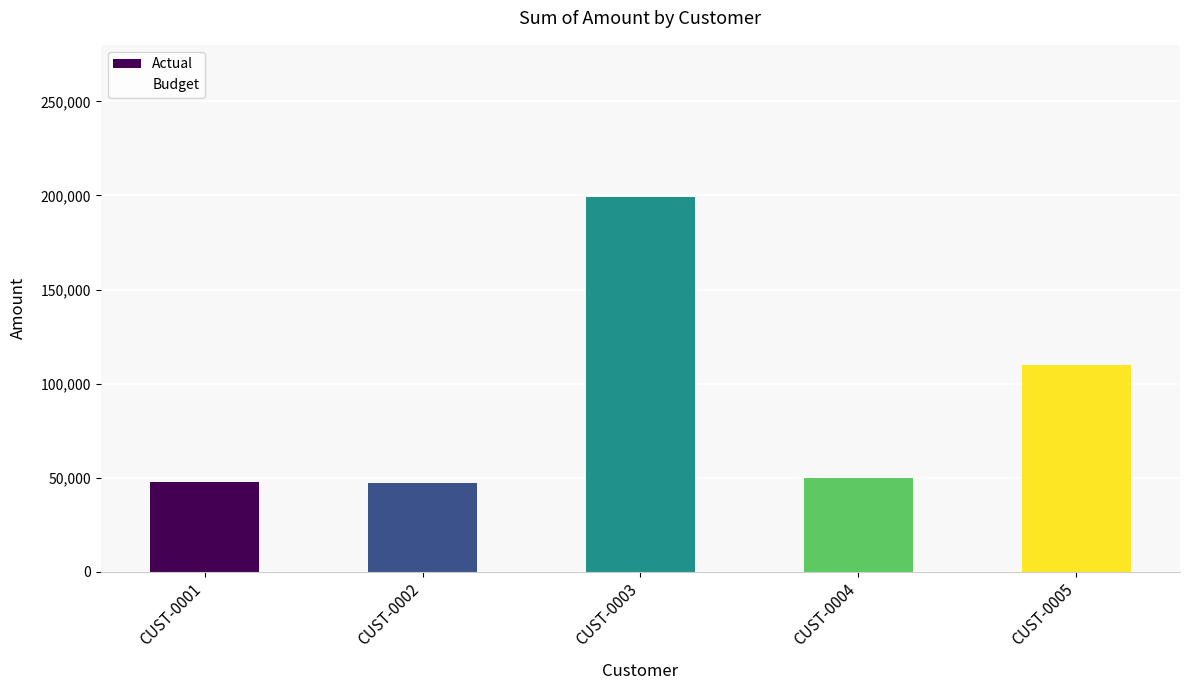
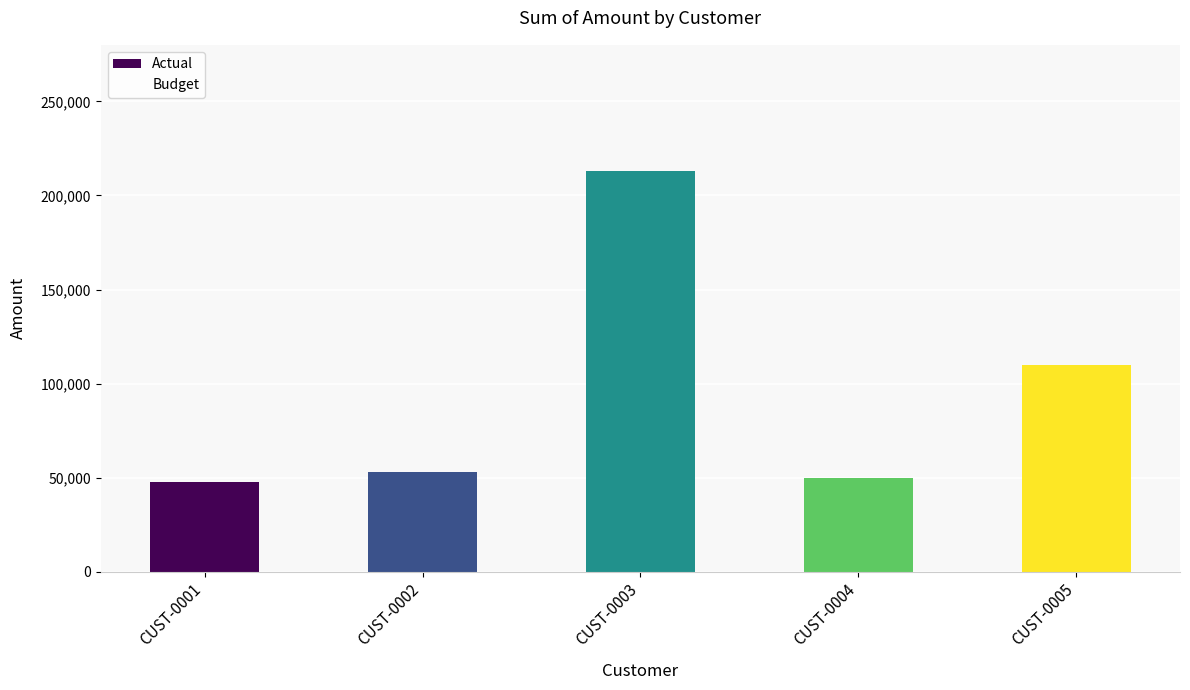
  {
    "Actual": {
      "CUST-0001": "48,000",
-     "CUST-0002": "47,000",
-     "CUST-0003": "199,000",
+     "CUST-0002": "53,000",
+     "CUST-0003": "213,000",
      "CUST-0004": "50,000",
      "CUST-0005": "110,000"
    },
    "Budget": {
      "CUST-0001": "89,000",
      "CUST-0002": "93,000",
      "CUST-0003": "260,000",
      "CUST-0004": "212,000",
      "CUST-0005": "150,000"
    }
  }
